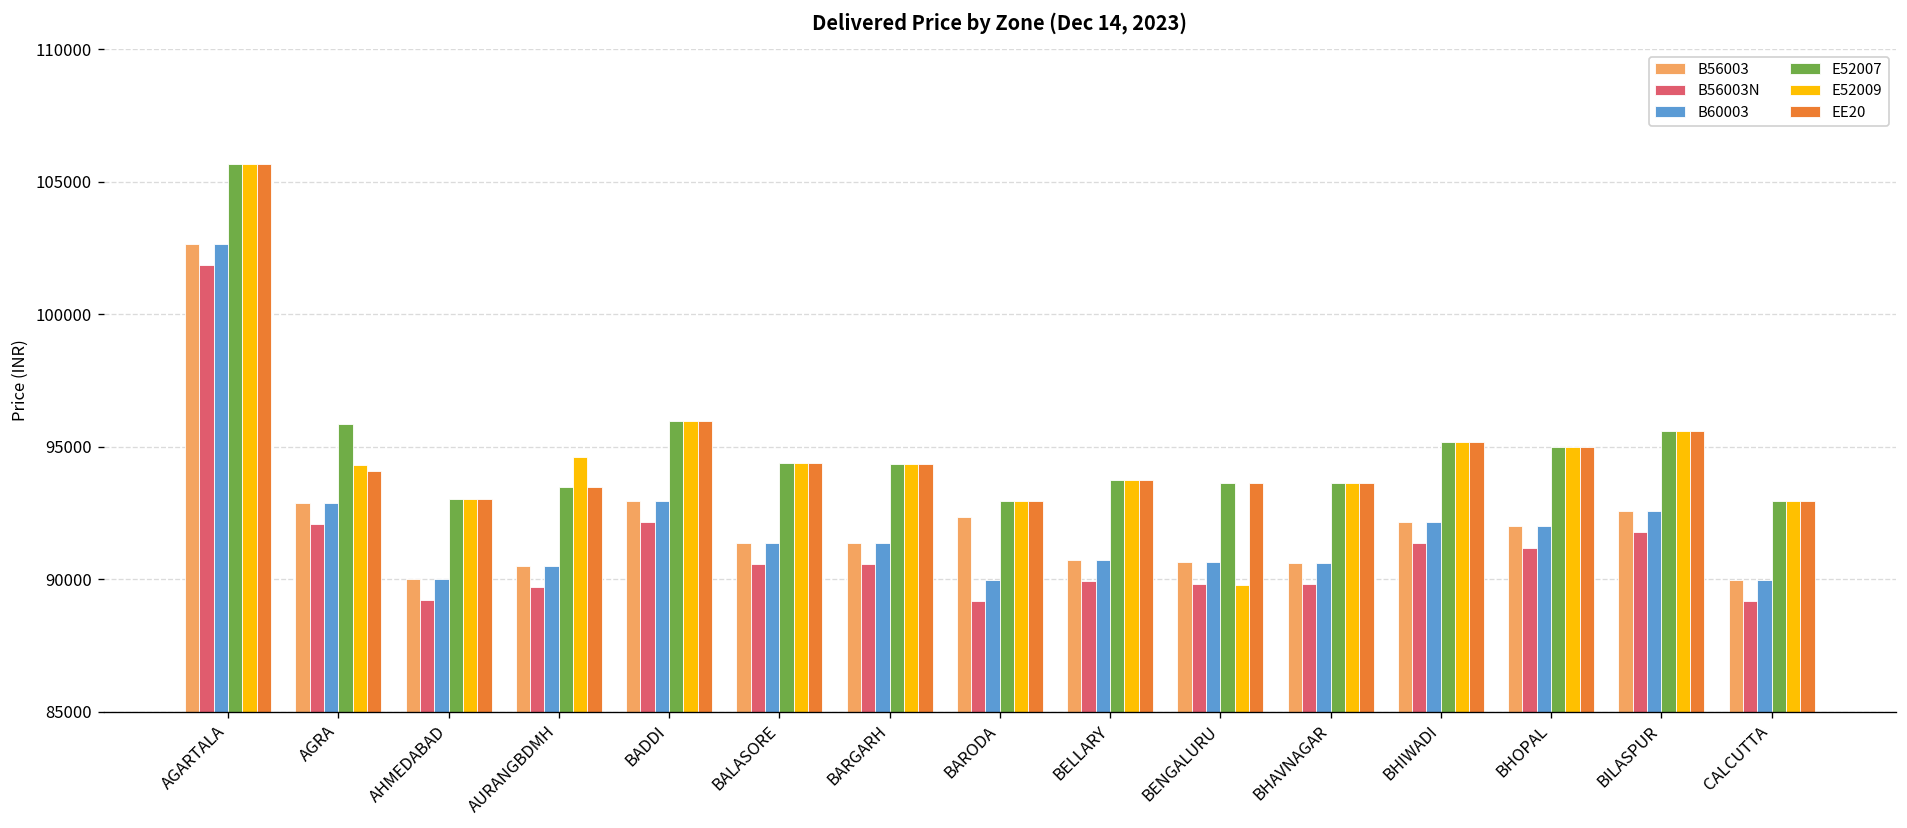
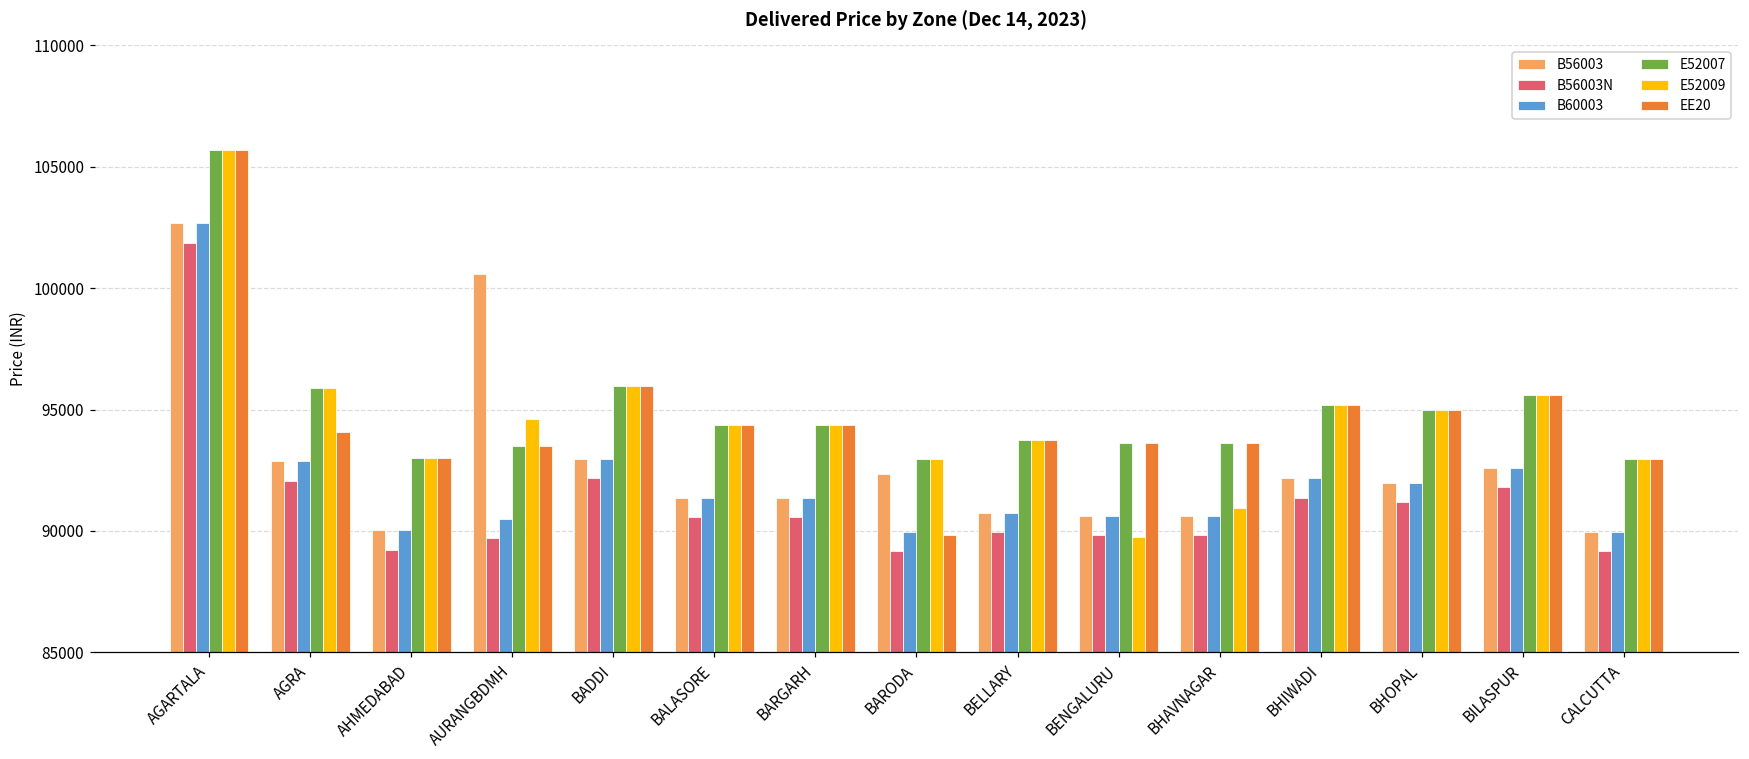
  {
    "B56003": {
      "AGARTALA": 102700,
      "AGRA": 92900,
      "AHMEDABAD": 90000,
-     "AURANGBDMH": 90500,
+     "AURANGBDMH": 100600,
      "BADDI": 93000,
      "BALASORE": 91400,
      "BARGARH": 91400,
      "BARODA": 92400,
      "BELLARY": 90700,
      "BENGALURU": 90600,
      "BHAVNAGAR": 90600,
      "BHIWADI": 92200,
      "BHOPAL": 92000,
      "BILASPUR": 92600,
      "CALCUTTA": 90000
    },
    "B56003N": {
      "AGARTALA": 101900,
      "AGRA": 92100,
      "AHMEDABAD": 89200,
      "AURANGBDMH": 89700,
      "BADDI": 92200,
      "BALASORE": 90600,
      "BARGARH": 90600,
      "BARODA": 89200,
      "BELLARY": 89900,
      "BENGALURU": 89800,
      "BHAVNAGAR": 89800,
      "BHIWADI": 91400,
      "BHOPAL": 91200,
      "BILASPUR": 91800,
      "CALCUTTA": 89200
    },
    "B60003": {
      "AGARTALA": 102700,
      "AGRA": 92900,
      "AHMEDABAD": 90000,
      "AURANGBDMH": 90500,
      "BADDI": 93000,
      "BALASORE": 91400,
      "BARGARH": 91400,
      "BARODA": 90000,
      "BELLARY": 90700,
      "BENGALURU": 90600,
      "BHAVNAGAR": 90600,
      "BHIWADI": 92200,
      "BHOPAL": 92000,
      "BILASPUR": 92600,
      "CALCUTTA": 90000
    },
    "E52007": {
      "AGARTALA": 105700,
      "AGRA": 95900,
      "AHMEDABAD": 93000,
      "AURANGBDMH": 93500,
      "BADDI": 96000,
      "BALASORE": 94400,
      "BARGARH": 94400,
      "BARODA": 93000,
      "BELLARY": 93700,
      "BENGALURU": 93600,
      "BHAVNAGAR": 93600,
      "BHIWADI": 95200,
      "BHOPAL": 95000,
      "BILASPUR": 95600,
      "CALCUTTA": 93000
    },
    "E52009": {
      "AGARTALA": 105700,
-     "AGRA": 94300,
+     "AGRA": 95900,
      "AHMEDABAD": 93000,
      "AURANGBDMH": 94600,
      "BADDI": 96000,
      "BALASORE": 94400,
      "BARGARH": 94400,
      "BARODA": 93000,
      "BELLARY": 93700,
      "BENGALURU": 89800,
-     "BHAVNAGAR": 93600,
+     "BHAVNAGAR": 90900,
      "BHIWADI": 95200,
      "BHOPAL": 95000,
      "BILASPUR": 95600,
      "CALCUTTA": 93000
    },
    "EE20": {
      "AGARTALA": 105700,
      "AGRA": 94100,
      "AHMEDABAD": 93000,
      "AURANGBDMH": 93500,
      "BADDI": 96000,
      "BALASORE": 94400,
      "BARGARH": 94400,
-     "BARODA": 93000,
+     "BARODA": 89800,
      "BELLARY": 93700,
      "BENGALURU": 93600,
      "BHAVNAGAR": 93600,
      "BHIWADI": 95200,
      "BHOPAL": 95000,
      "BILASPUR": 95600,
      "CALCUTTA": 93000
    }
  }
